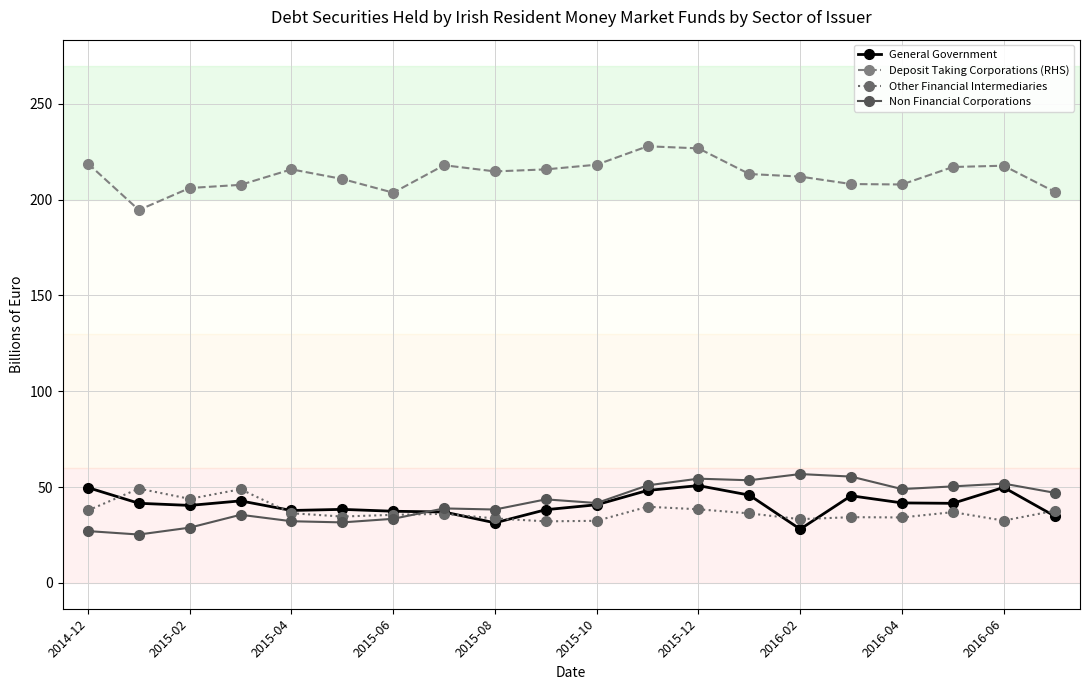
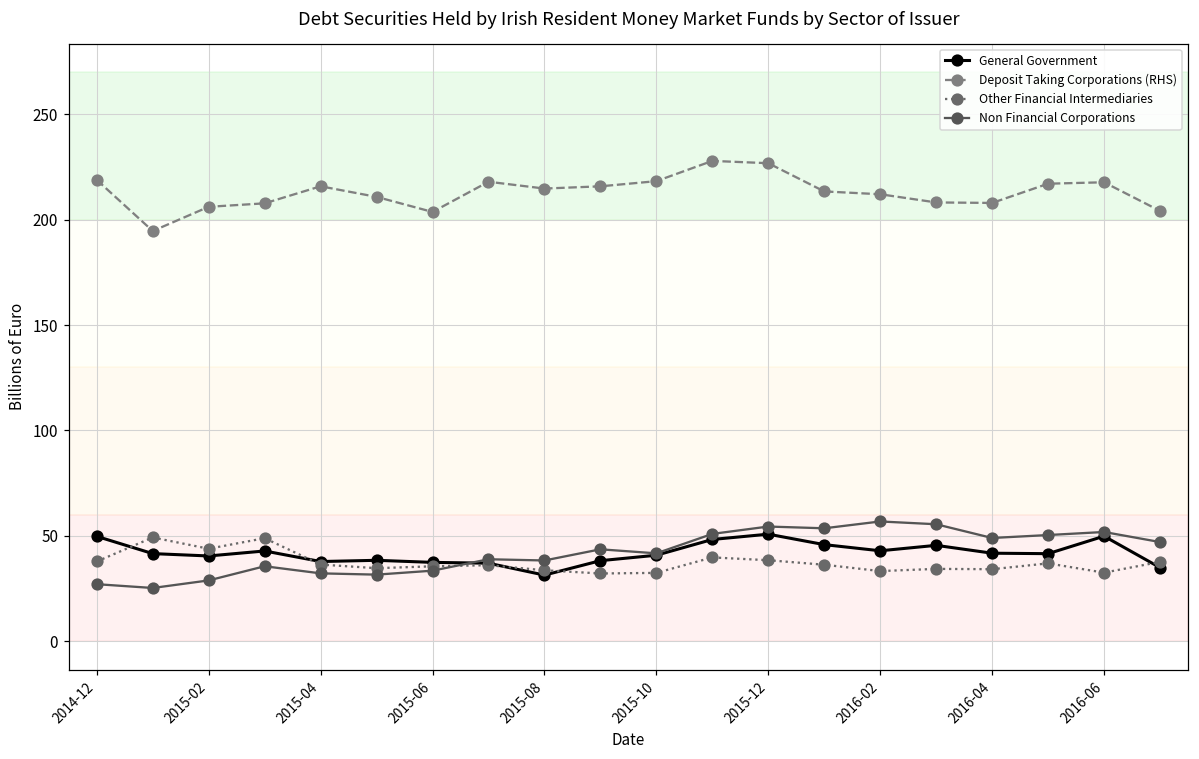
  {
    "General Government": {
      "2014-12": 50,
      "2015-02": 40,
      "2015-04": 38,
      "2015-06": 37,
      "2015-08": 31,
      "2015-12": 51,
-     "2016-02": 28,
+     "2016-02": 43,
      "2016-04": 42,
      "2016-06": 50
    }
  }
